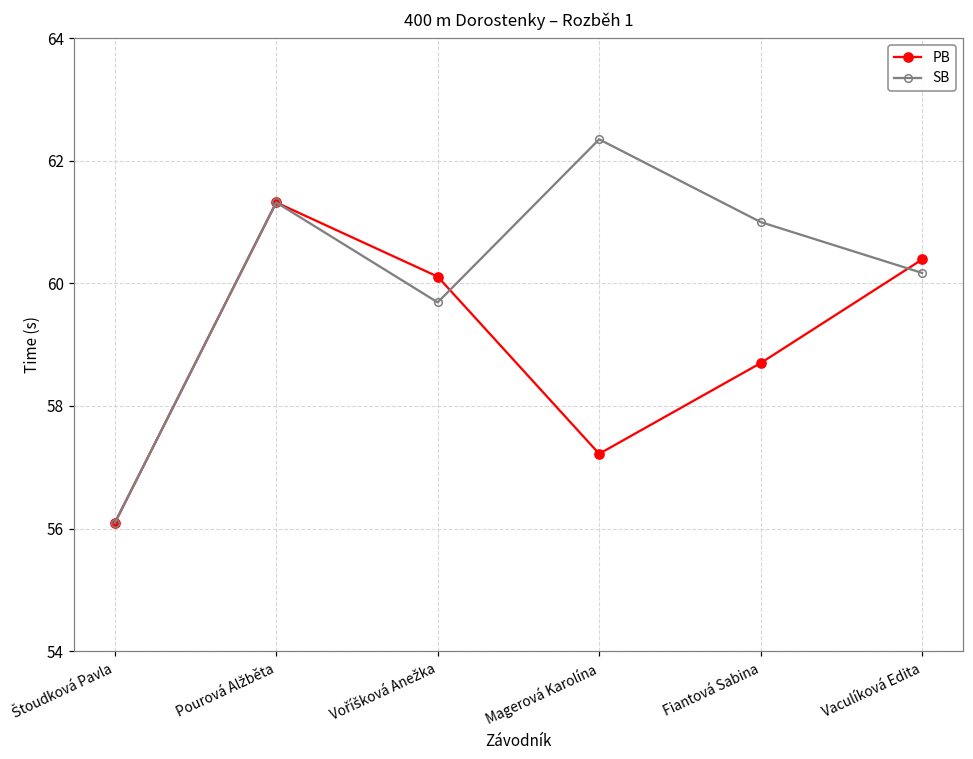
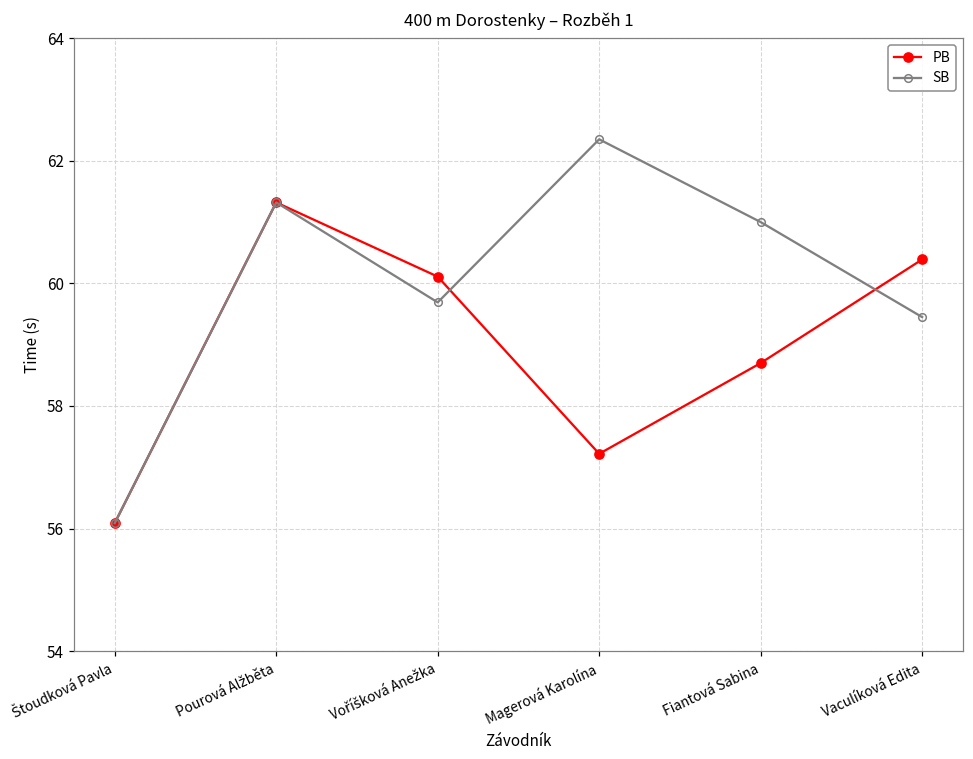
  {
    "PB": {
      "Voříšková Anežka": 60.1,
      "Magerová Karolína": 57.2,
      "Fiantová Sabina": 58.7,
      "Vaculíková Edita": 60.4
    },
    "SB": {
      "Voříšková Anežka": 59.7,
      "Magerová Karolína": 62.4,
      "Fiantová Sabina": 61.0,
-     "Vaculíková Edita": 60.2
+     "Vaculíková Edita": 59.5
    }
  }
